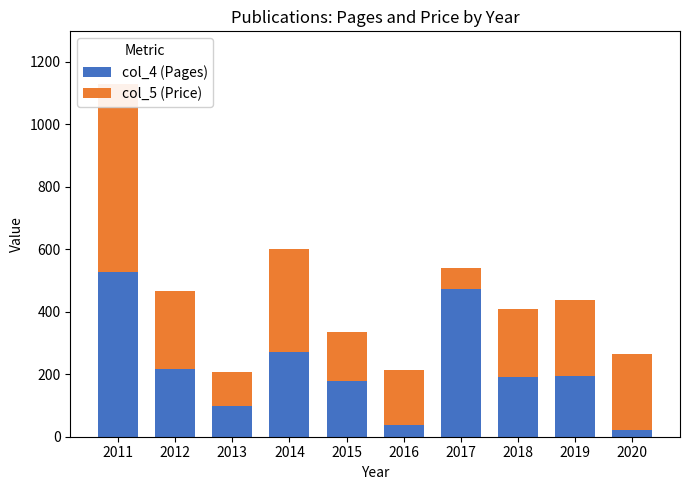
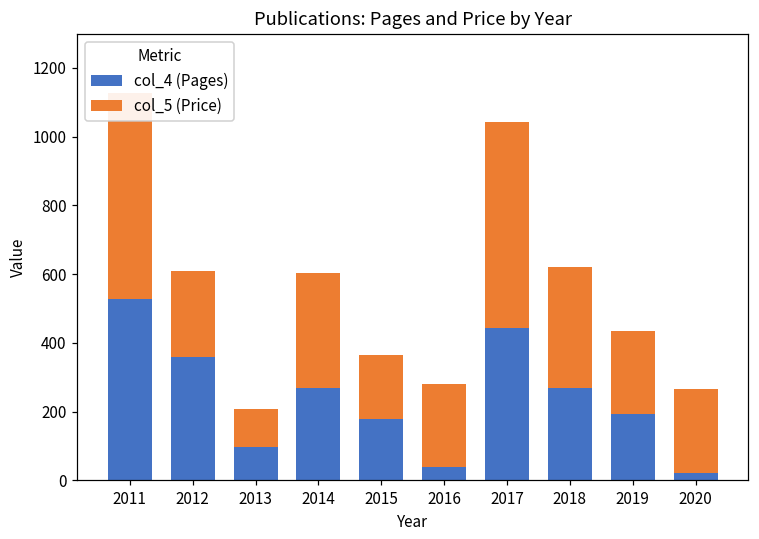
  {
    "col_4 (Pages)": {
      "2011": 530,
-     "2012": 220,
+     "2012": 360,
      "2013": 100,
      "2014": 270,
      "2015": 180,
      "2016": 40,
-     "2017": 470,
-     "2018": 190,
+     "2017": 440,
+     "2018": 270,
      "2019": 190,
      "2020": 20
    },
    "col_5 (Price)": {
      "2012": 250,
      "2013": 110,
      "2014": 330,
-     "2015": 160,
-     "2016": 180,
-     "2017": 70,
-     "2018": 220,
+     "2015": 190,
+     "2016": 240,
+     "2017": 600,
+     "2018": 350,
      "2019": 240,
      "2020": 250
    }
  }
